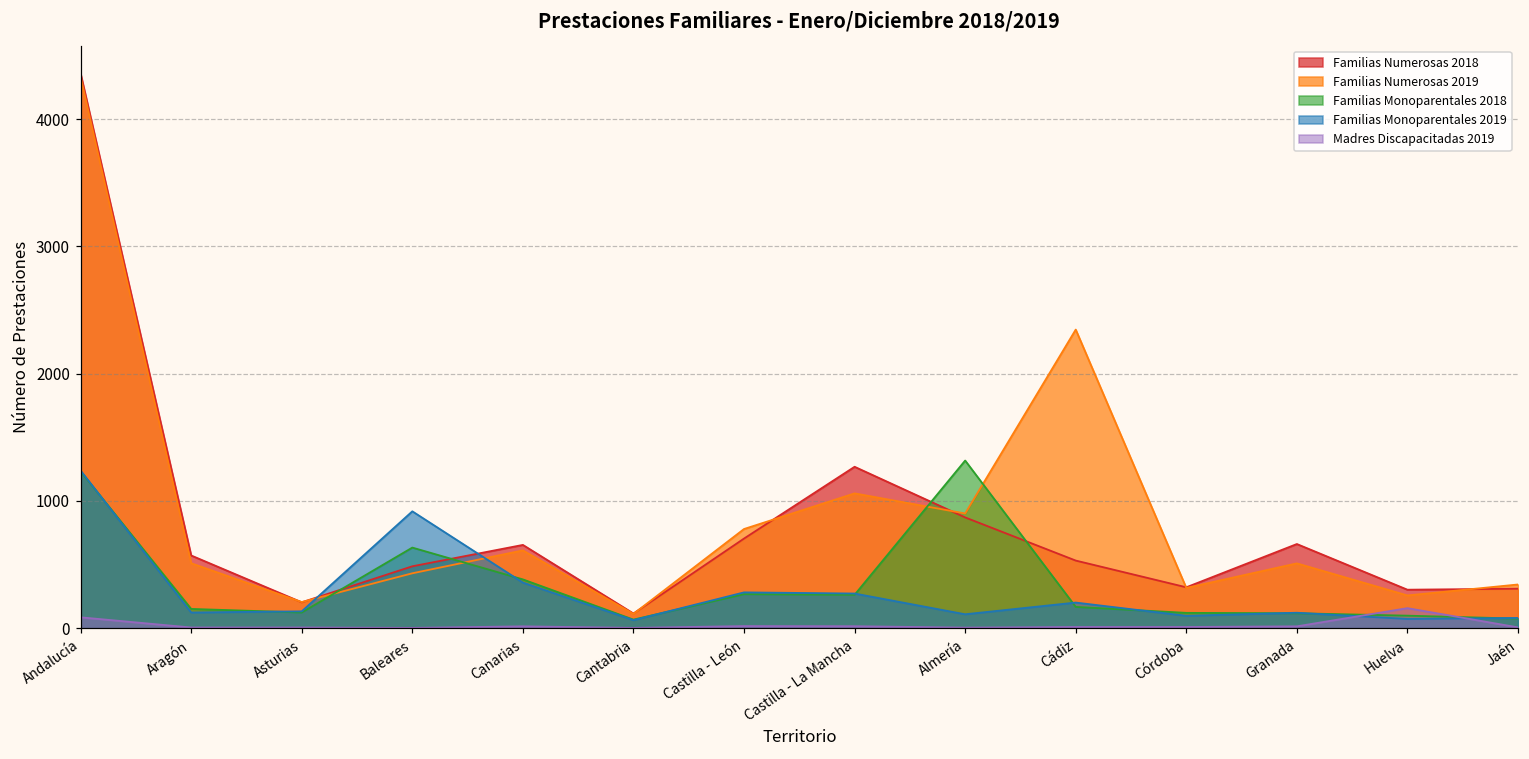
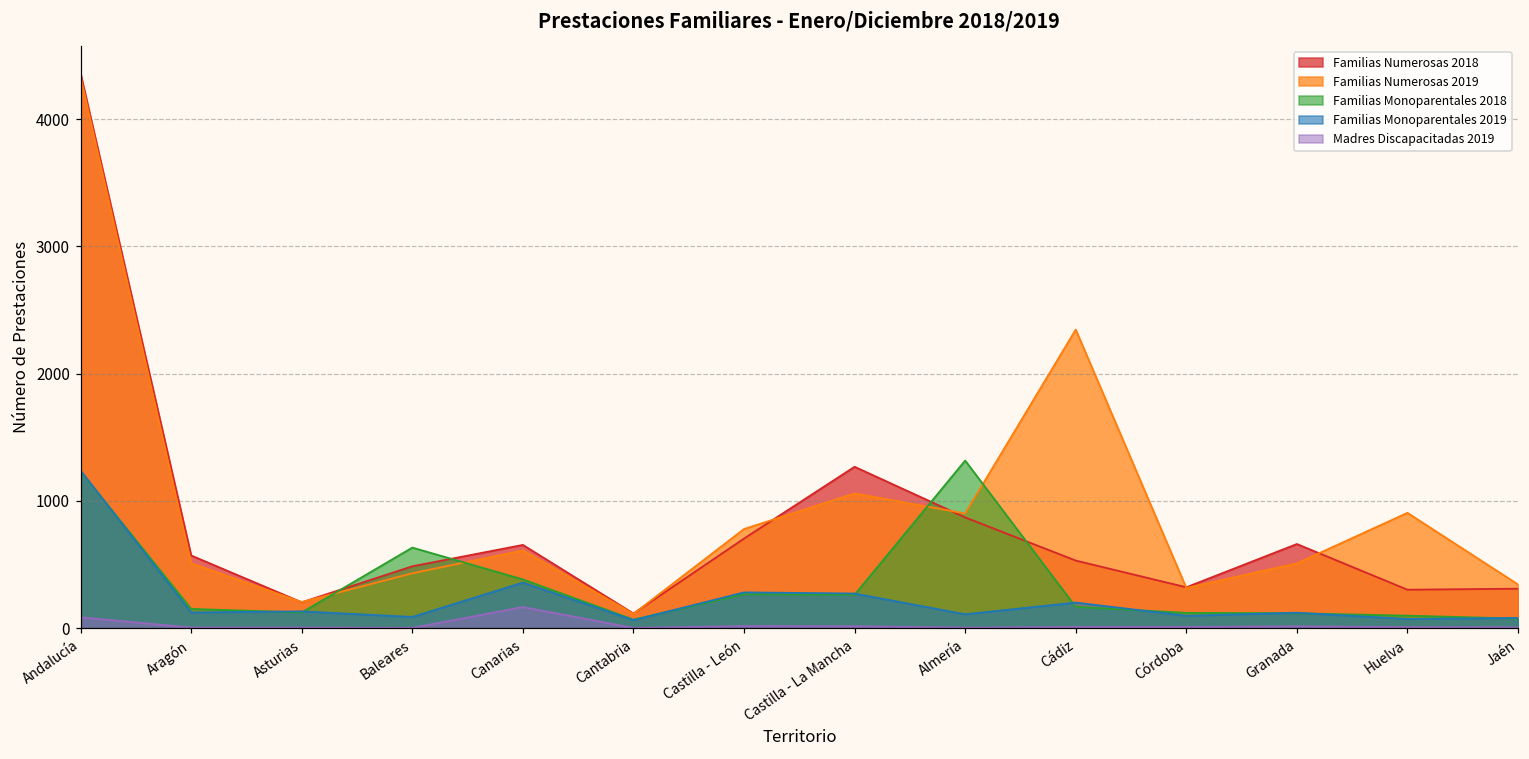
  {
    "Familias Numerosas 2018": {
      "Andalucía": 4360,
      "Aragón": 570,
      "Baleares": 490,
      "Canarias": 650,
      "Castilla - León": 700,
      "Castilla - La Mancha": 1270,
      "Almería": 870,
      "Cádiz": 530,
      "Granada": 660,
      "Huelva": 300,
      "Jaén": 310
    },
    "Familias Numerosas 2019": {
      "Andalucía": 4330,
      "Aragón": 510,
      "Baleares": 430,
      "Canarias": 610,
      "Castilla - León": 780,
      "Castilla - La Mancha": 1060,
      "Almería": 900,
      "Cádiz": 2350,
      "Granada": 510,
-     "Huelva": 260,
+     "Huelva": 910,
      "Jaén": 340
    },
    "Familias Monoparentales 2018": {
      "Aragón": 150,
      "Baleares": 630,
      "Canarias": 380,
      "Almería": 1320,
      "Cádiz": 170,
      "Córdoba": 120,
      "Huelva": 100
    },
    "Familias Monoparentales 2019": {
      "Aragón": 120,
-     "Baleares": 920,
+     "Baleares": 90,
      "Canarias": 360,
      "Almería": 110,
      "Cádiz": 200,
      "Córdoba": 100,
      "Huelva": 70
    },
    "Madres Discapacitadas 2019": {
      "Andalucía": 90,
      "Aragón": 10,
      "Asturias": 10,
      "Baleares": 0,
-     "Canarias": 10,
+     "Canarias": 170,
      "Cantabria": 0,
      "Castilla - León": 20,
      "Castilla - La Mancha": 20,
      "Almería": 0,
      "Cádiz": 10,
      "Córdoba": 10,
      "Granada": 10,
-     "Huelva": 160,
+     "Huelva": 10,
      "Jaén": 10
    }
  }
